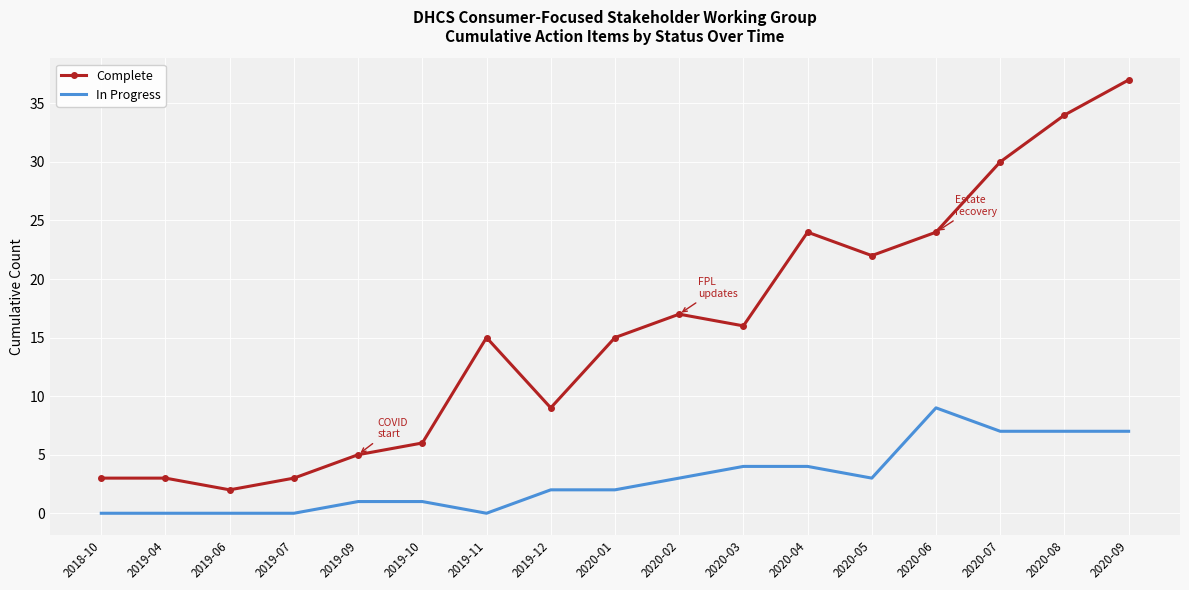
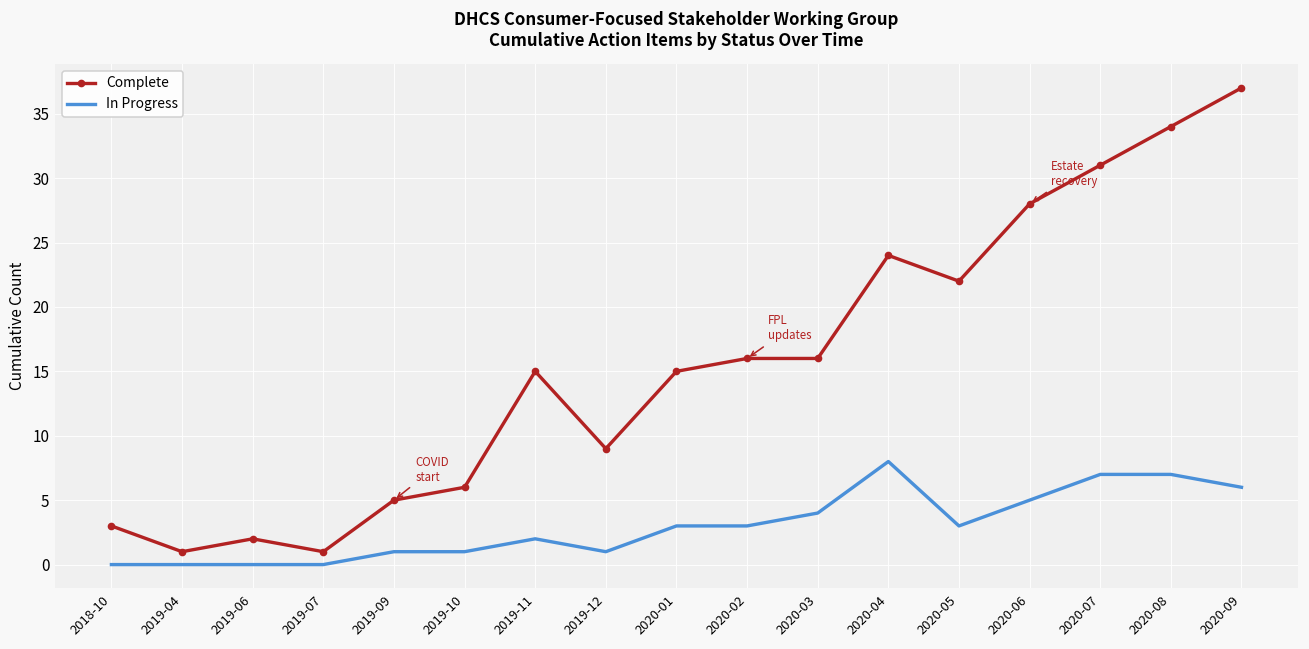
  {
    "Complete": {
      "2018-10": 3,
-     "2019-04": 3,
+     "2019-04": 1,
      "2019-06": 2,
-     "2019-07": 3,
+     "2019-07": 1,
      "2019-09": 5,
      "2019-10": 6,
      "2019-11": 15,
      "2019-12": 9,
      "2020-01": 15,
-     "2020-02": 17,
+     "2020-02": 16,
      "2020-03": 16,
      "2020-04": 24,
      "2020-05": 22,
-     "2020-06": 24,
-     "2020-07": 30,
+     "2020-06": 28,
+     "2020-07": 31,
      "2020-08": 34,
      "2020-09": 37
    },
    "In Progress": {
      "2018-10": 0,
      "2019-04": 0,
      "2019-06": 0,
      "2019-07": 0,
      "2019-09": 1,
      "2019-10": 1,
-     "2019-11": 0,
-     "2019-12": 2,
-     "2020-01": 2,
+     "2019-11": 2,
+     "2019-12": 1,
+     "2020-01": 3,
      "2020-02": 3,
      "2020-03": 4,
-     "2020-04": 4,
+     "2020-04": 8,
      "2020-05": 3,
-     "2020-06": 9,
+     "2020-06": 5,
      "2020-07": 7,
      "2020-08": 7,
-     "2020-09": 7
+     "2020-09": 6
    }
  }
